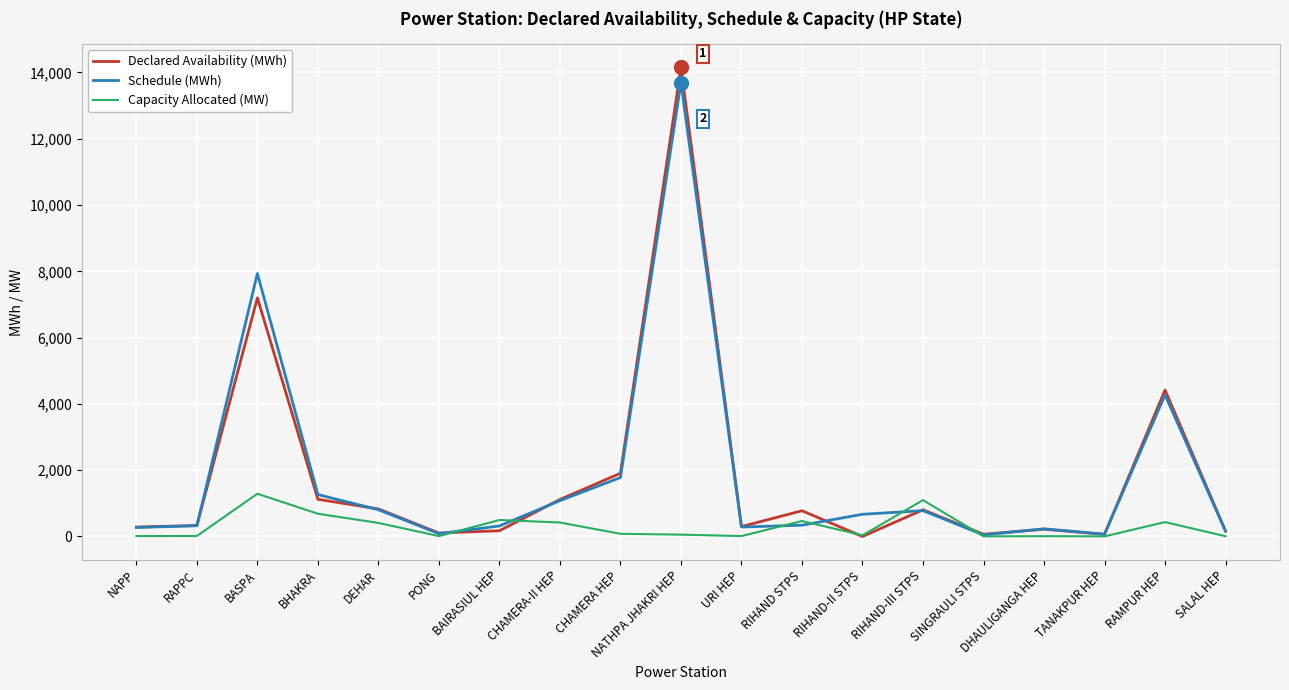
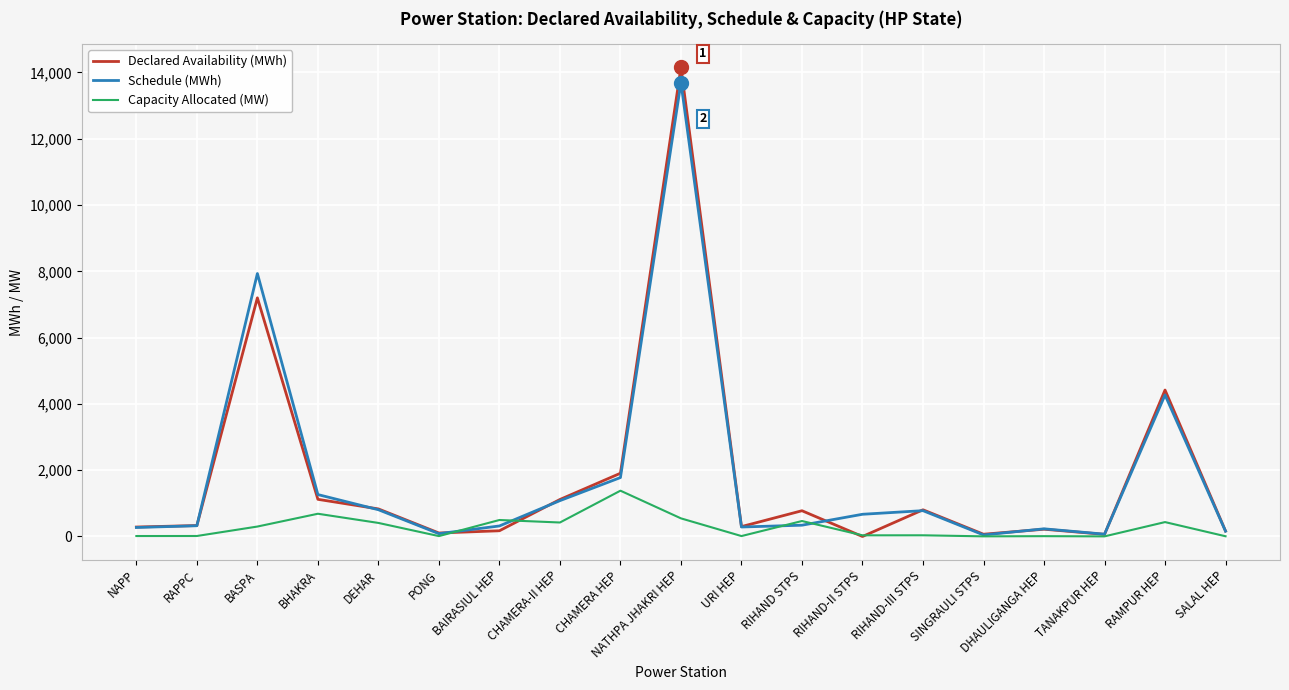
  {
    "Capacity Allocated (MW)": {
      "NAPP": "0",
      "RAPPC": "0",
-     "BASPA": "1,300",
+     "BASPA": "300",
      "BHAKRA": "700",
      "DEHAR": "400",
      "BAIRASIUL HEP": "500",
      "CHAMERA-II HEP": "400",
-     "CHAMERA HEP": "100",
-     "NATHPA JHAKRI HEP": "100",
+     "CHAMERA HEP": "1,400",
+     "NATHPA JHAKRI HEP": "500",
      "URI HEP": "0",
      "RIHAND STPS": "500",
-     "RIHAND-III STPS": "1,100",
+     "RIHAND-III STPS": "0",
      "DHAULIGANGA HEP": "0",
      "RAMPUR HEP": "400",
      "SALAL HEP": "0"
    }
  }
